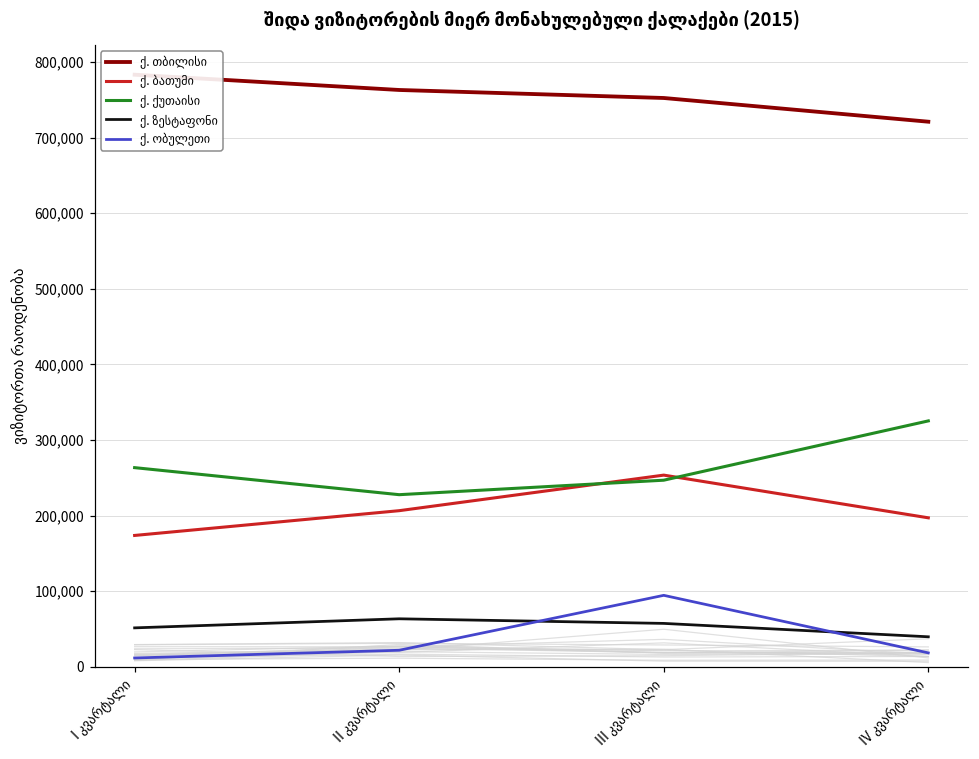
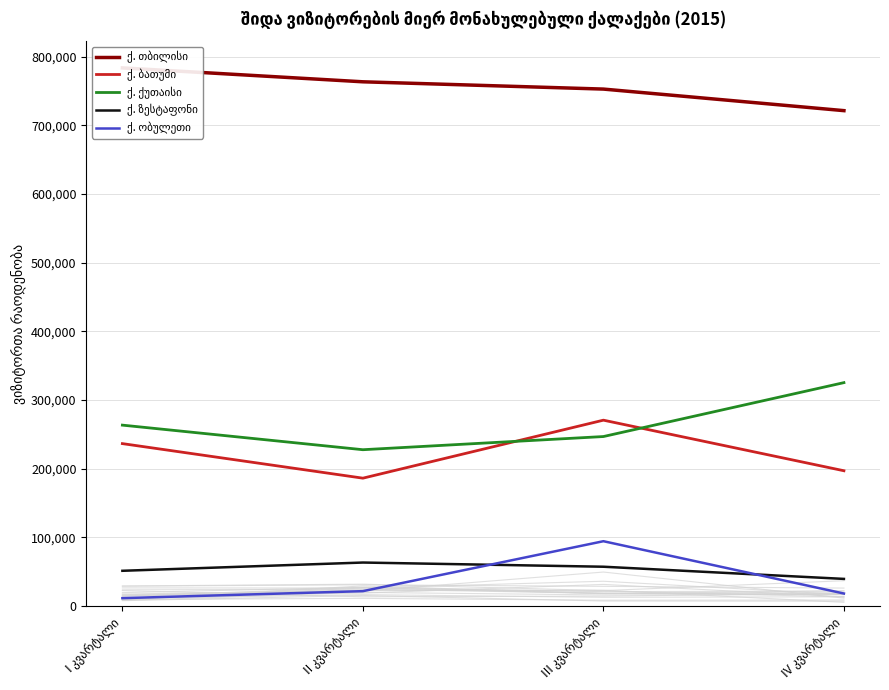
  {
    "ქ. თბილისი": {
      "II კვარტალი": "760,000",
      "III კვარტალი": "750,000",
      "IV კვარტალი": "720,000"
    },
    "ქ. ბათუმი": {
-     "I კვარტალი": "170,000",
-     "II კვარტალი": "210,000",
-     "III კვარტალი": "250,000",
+     "I კვარტალი": "240,000",
+     "II კვარტალი": "190,000",
+     "III კვარტალი": "270,000",
      "IV კვარტალი": "200,000"
    },
    "ქ. ქუთაისი": {
      "I კვარტალი": "260,000",
      "II კვარტალი": "230,000",
      "III კვარტალი": "250,000",
      "IV კვარტალი": "330,000"
    },
    "ქ. ზესტაფონი": {
      "I კვარტალი": "50,000",
      "II კვარტალი": "60,000",
      "III კვარტალი": "60,000"
    },
    "ქ. ობულეთი": {
      "III კვარტალი": "90,000"
    }
  }
